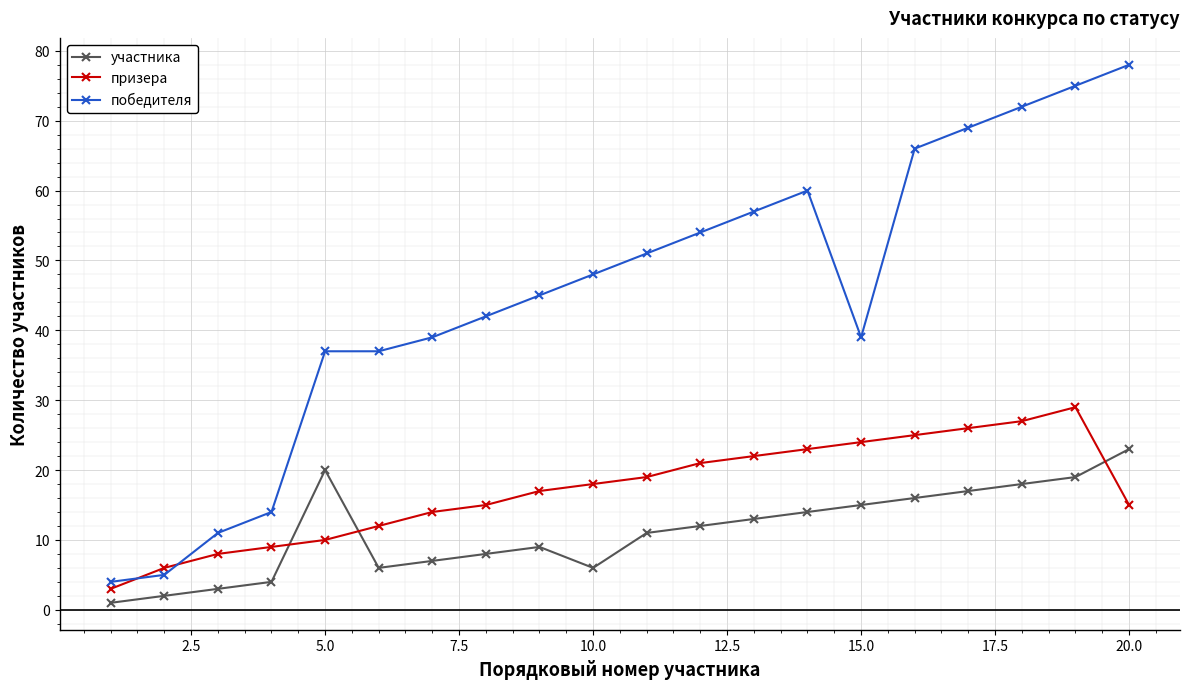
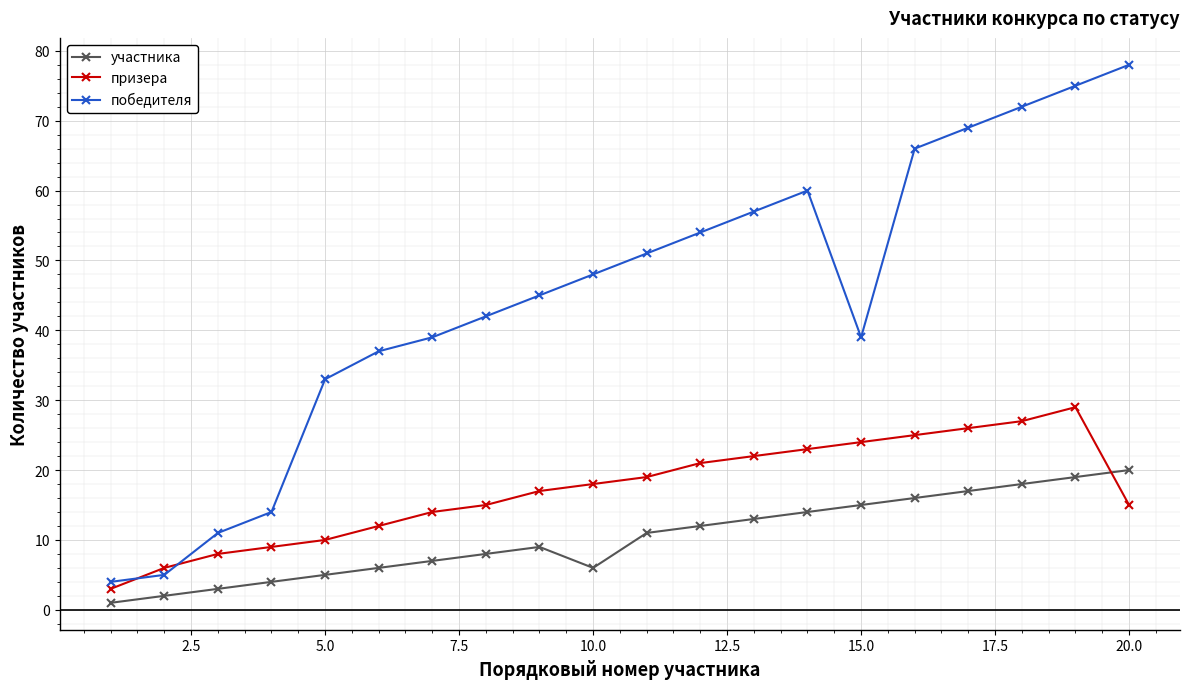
  {
    "участника": {
-     "5.0": 20,
+     "5.0": 5,
      "10.0": 6,
      "15.0": 15,
-     "20.0": 23
+     "20.0": 20
    },
    "призера": {
      "5.0": 10,
      "10.0": 18,
      "15.0": 24,
      "20.0": 15
    },
    "победителя": {
-     "5.0": 37,
+     "5.0": 33,
      "10.0": 48,
      "15.0": 39,
      "20.0": 78
    }
  }
